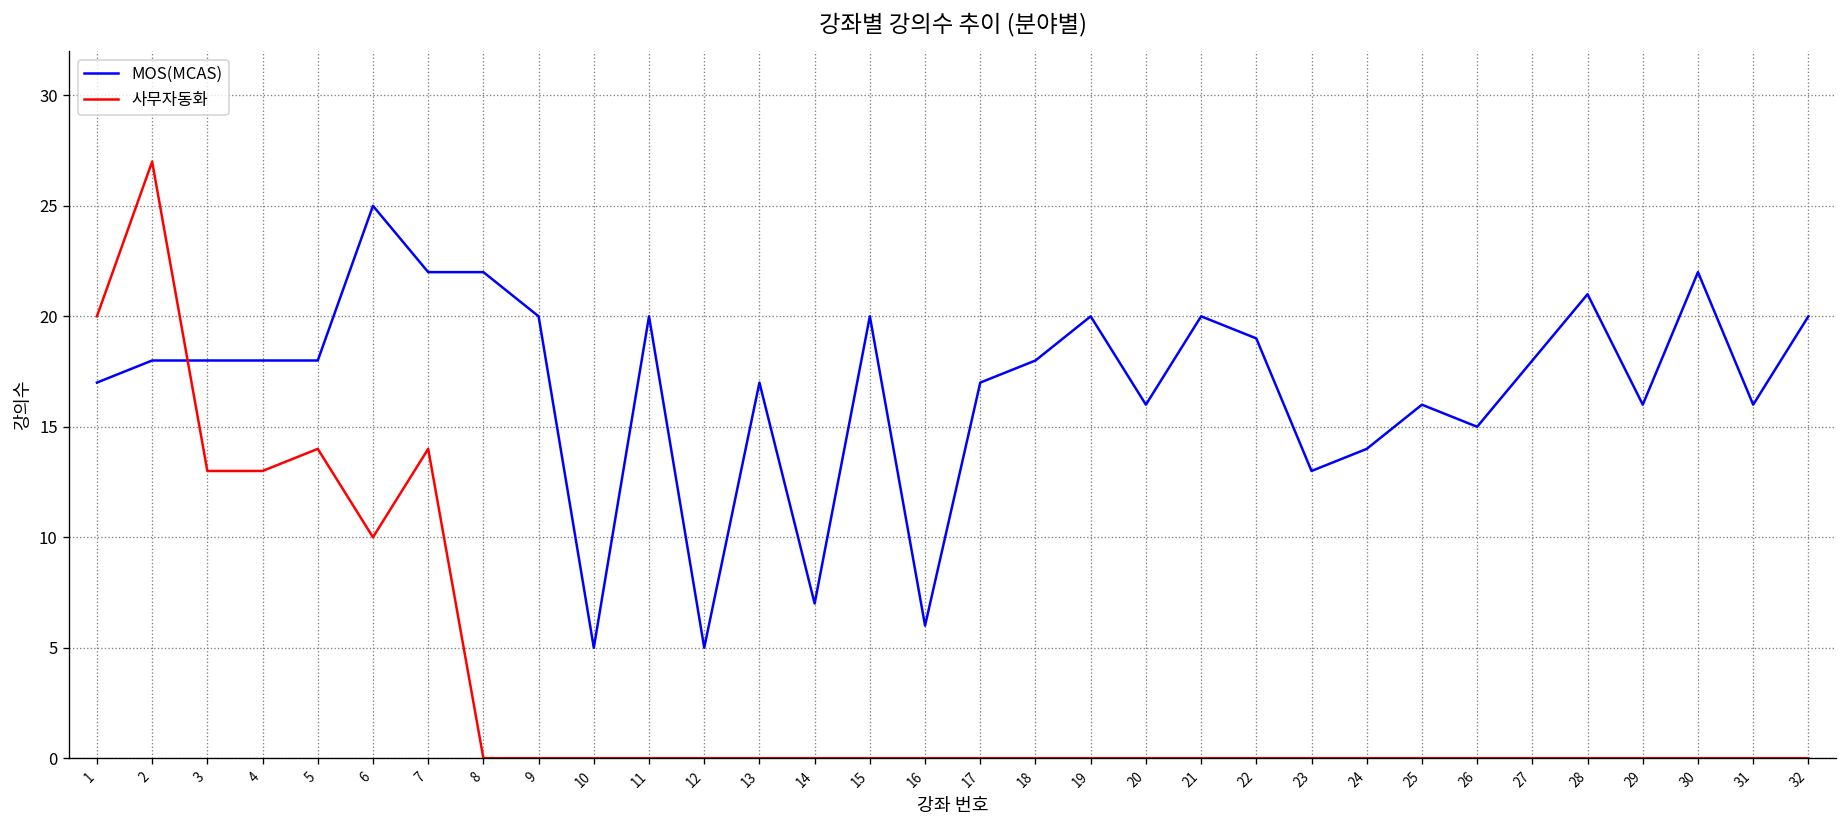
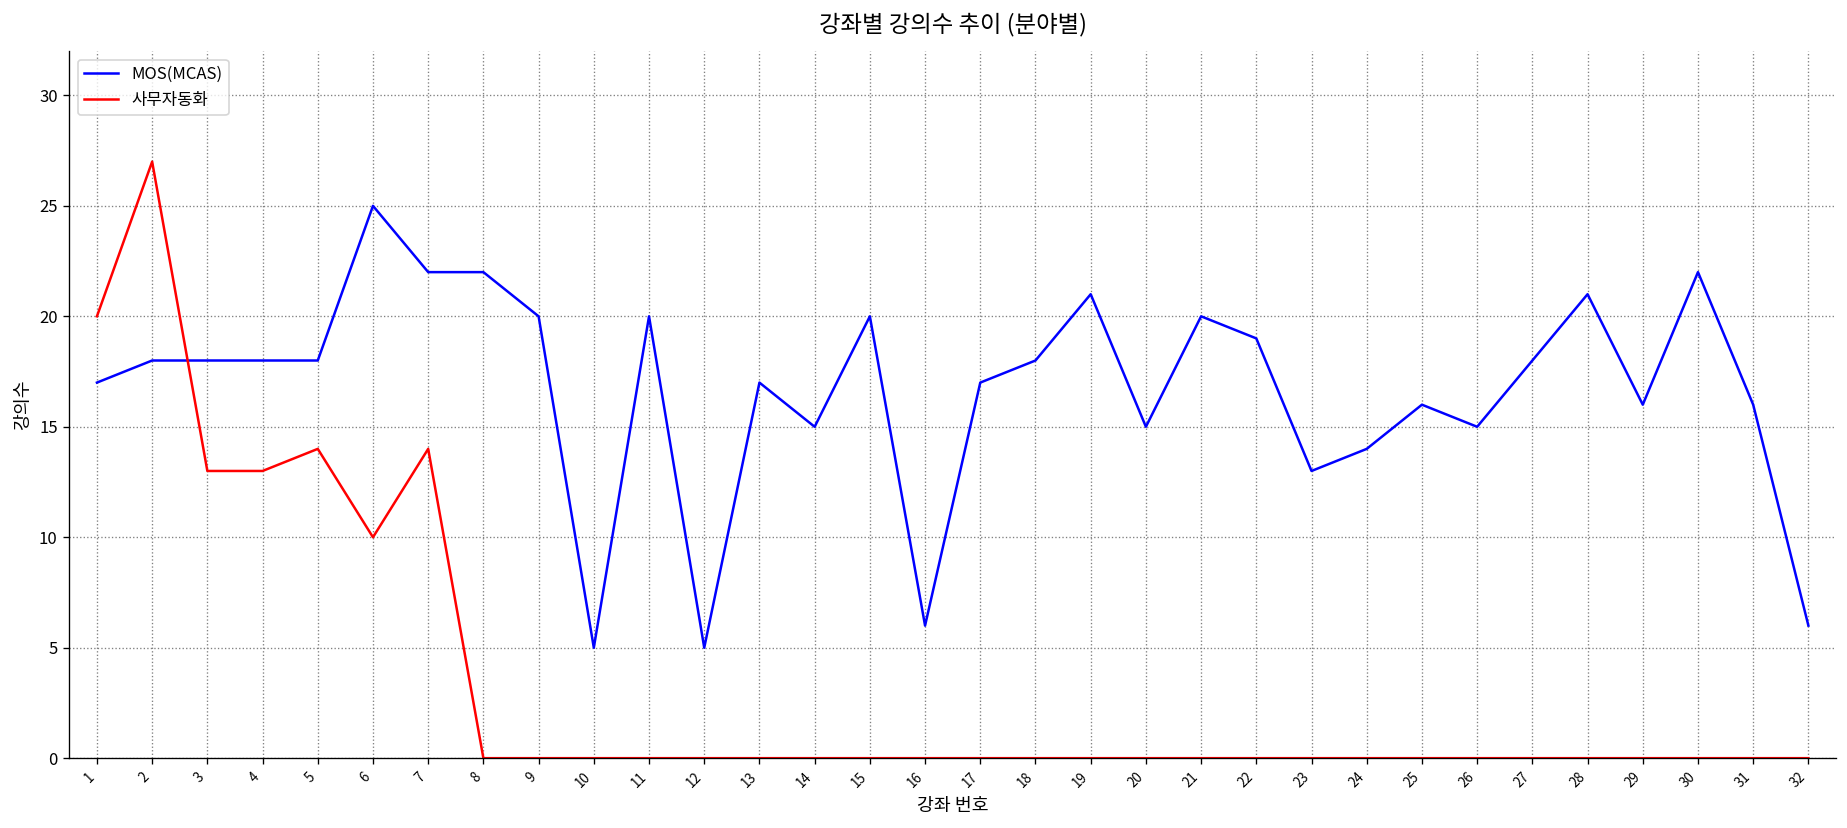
  {
    "MOS(MCAS)": {
      "1": 17,
      "2": 18,
      "3": 18,
      "4": 18,
      "5": 18,
      "6": 25,
      "7": 22,
      "8": 22,
      "9": 20,
      "10": 5,
      "11": 20,
      "12": 5,
      "13": 17,
-     "14": 7,
+     "14": 15,
      "15": 20,
      "16": 6,
      "17": 17,
      "18": 18,
-     "19": 20,
-     "20": 16,
+     "19": 21,
+     "20": 15,
      "21": 20,
      "22": 19,
      "23": 13,
      "24": 14,
      "25": 16,
      "26": 15,
      "27": 18,
      "28": 21,
      "29": 16,
      "30": 22,
      "31": 16,
-     "32": 20
+     "32": 6
    },
    "사무자동화": {
      "1": 20,
      "2": 27,
      "3": 13,
      "4": 13,
      "5": 14,
      "6": 10,
      "7": 14,
      "8": 0,
      "9": 0,
      "10": 0,
      "11": 0,
      "12": 0,
      "13": 0,
      "14": 0,
      "15": 0,
      "16": 0,
      "17": 0,
      "18": 0,
      "19": 0,
      "20": 0,
      "21": 0,
      "22": 0,
      "23": 0,
      "24": 0,
      "25": 0,
      "26": 0,
      "27": 0,
      "28": 0,
      "29": 0,
      "30": 0,
      "31": 0,
      "32": 0
    }
  }
